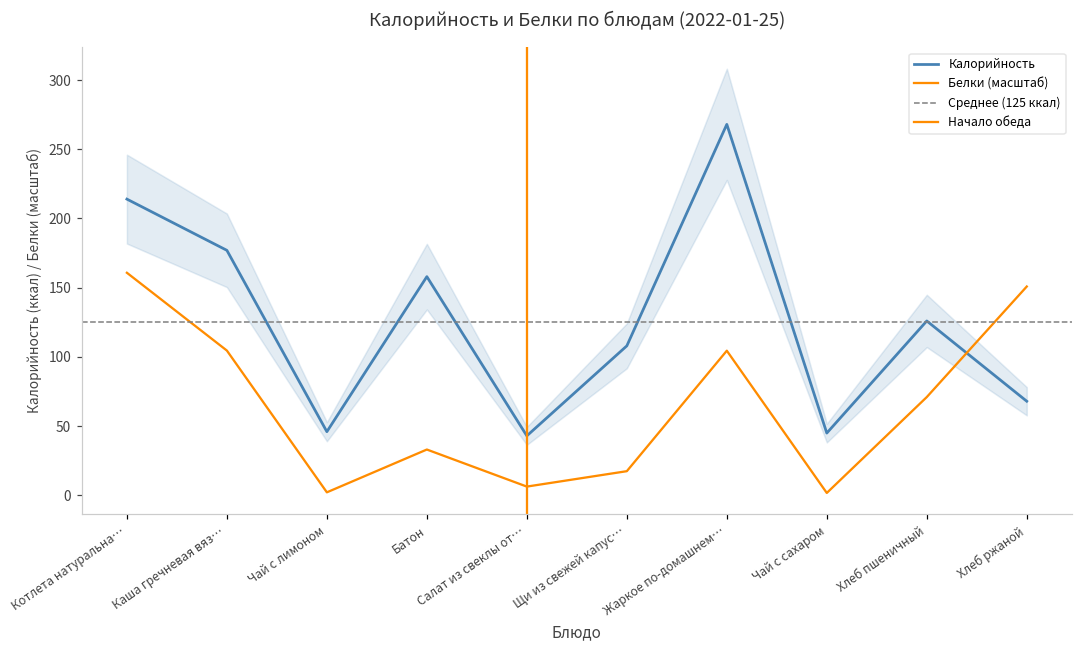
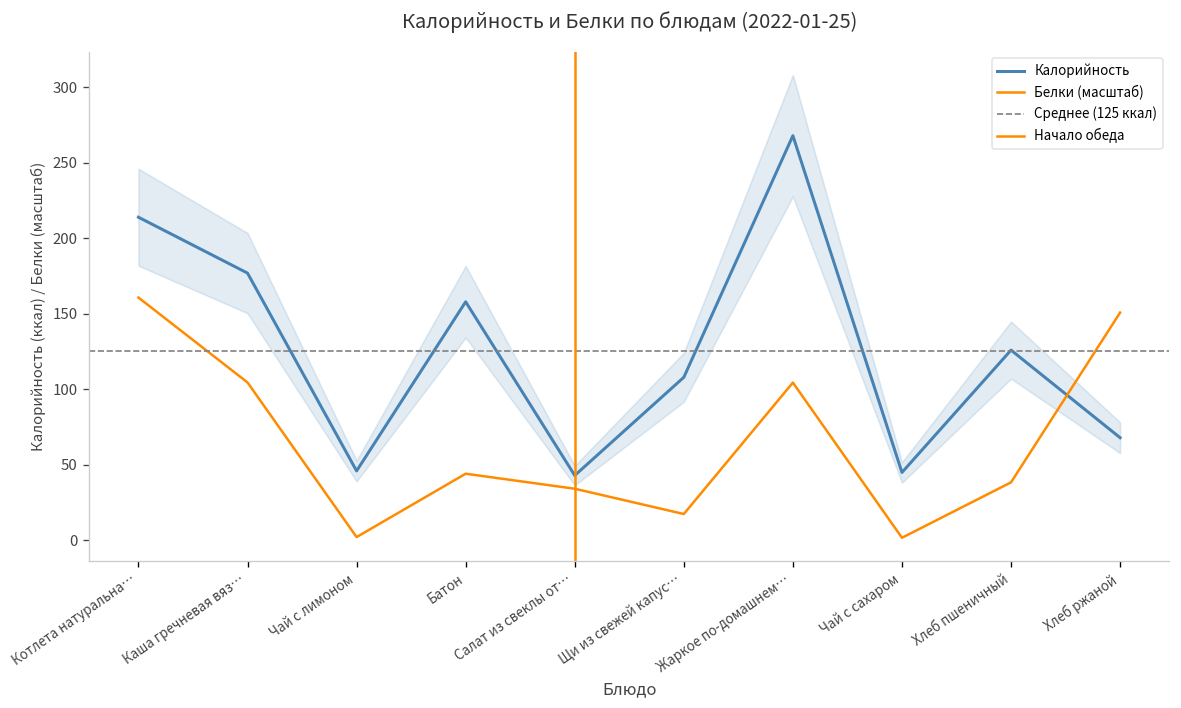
  {
    "Белки (масштаб)": {
      "Котлета натуральна…": 161,
      "Каша гречневая вяз…": 105,
      "Чай с лимоном": 2,
-     "Батон": 33,
-     "Салат из свеклы от…": 6,
+     "Батон": 44,
+     "Салат из свеклы от…": 34,
      "Щи из свежей капус…": 17,
      "Жаркое по-домашнем…": 105,
      "Чай с сахаром": 2,
-     "Хлеб пшеничный": 71,
+     "Хлеб пшеничный": 38,
      "Хлеб ржаной": 151
    }
  }
